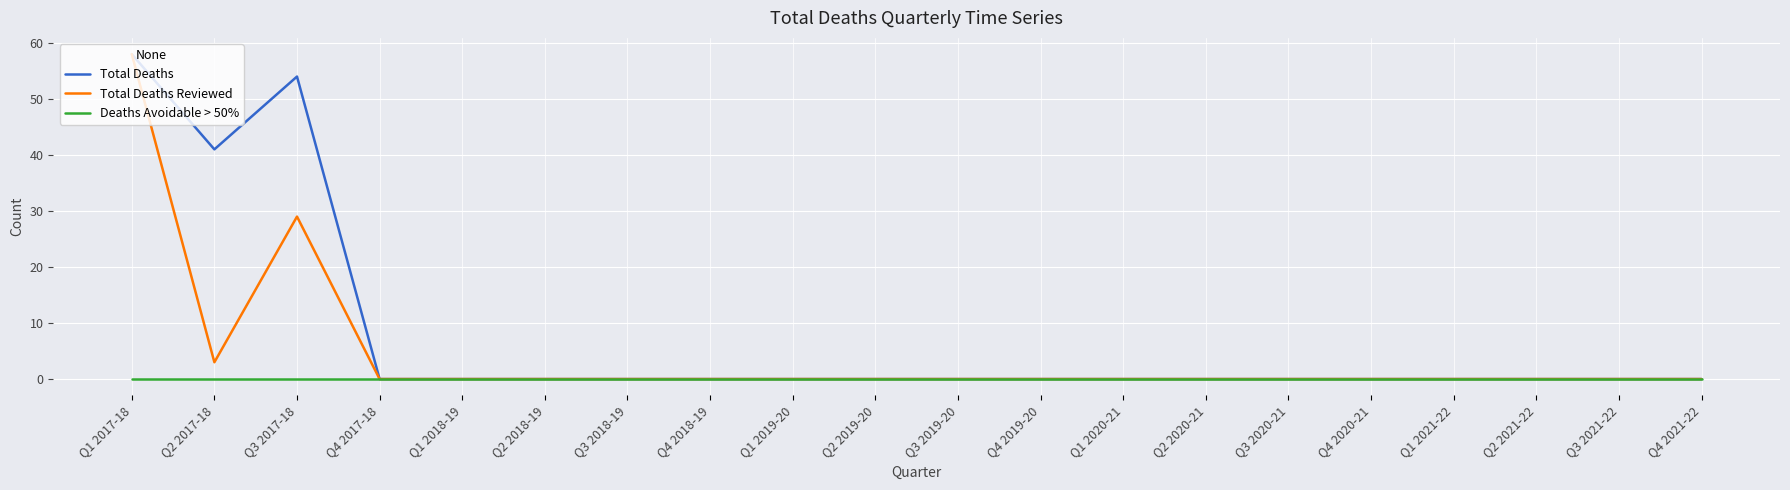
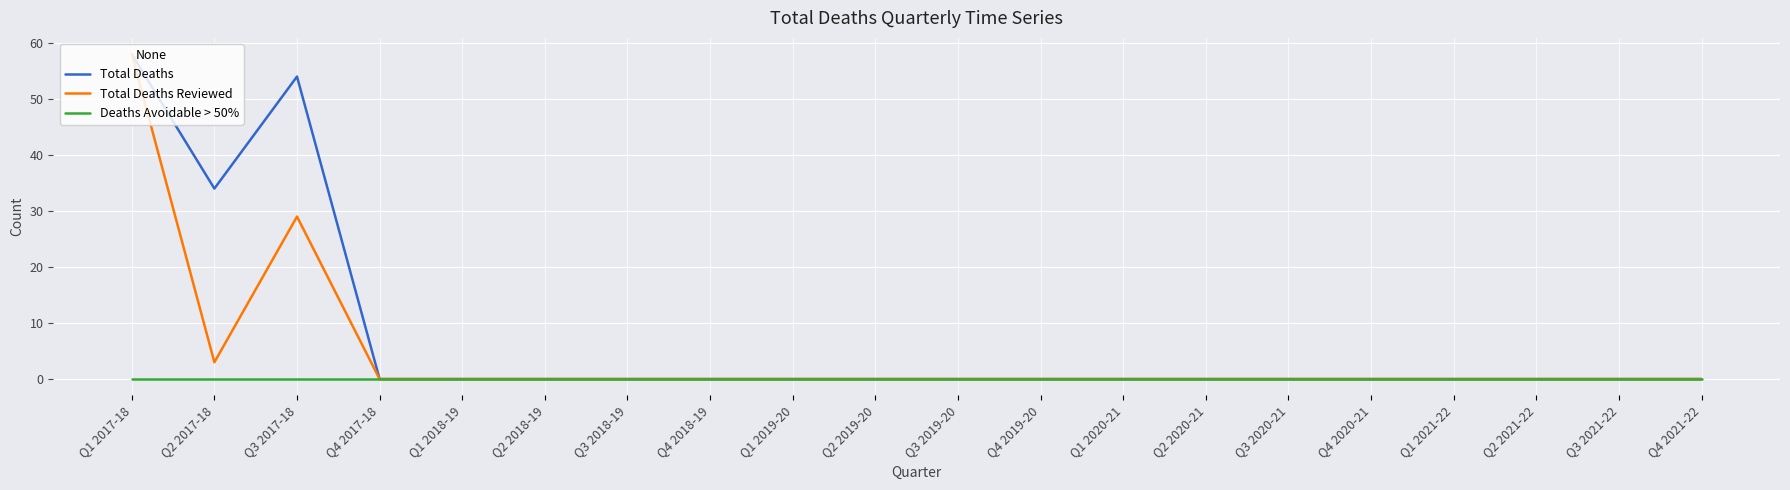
  {
    "Total Deaths": {
-     "Q2 2017-18": 41,
+     "Q2 2017-18": 34,
      "Q3 2017-18": 54
    },
    "Total Deaths Reviewed": {
      "Q2 2017-18": 3,
      "Q3 2017-18": 29
    },
    "Deaths Avoidable > 50%": {
      "Q1 2017-18": 0,
      "Q2 2017-18": 0,
      "Q3 2017-18": 0
    }
  }
